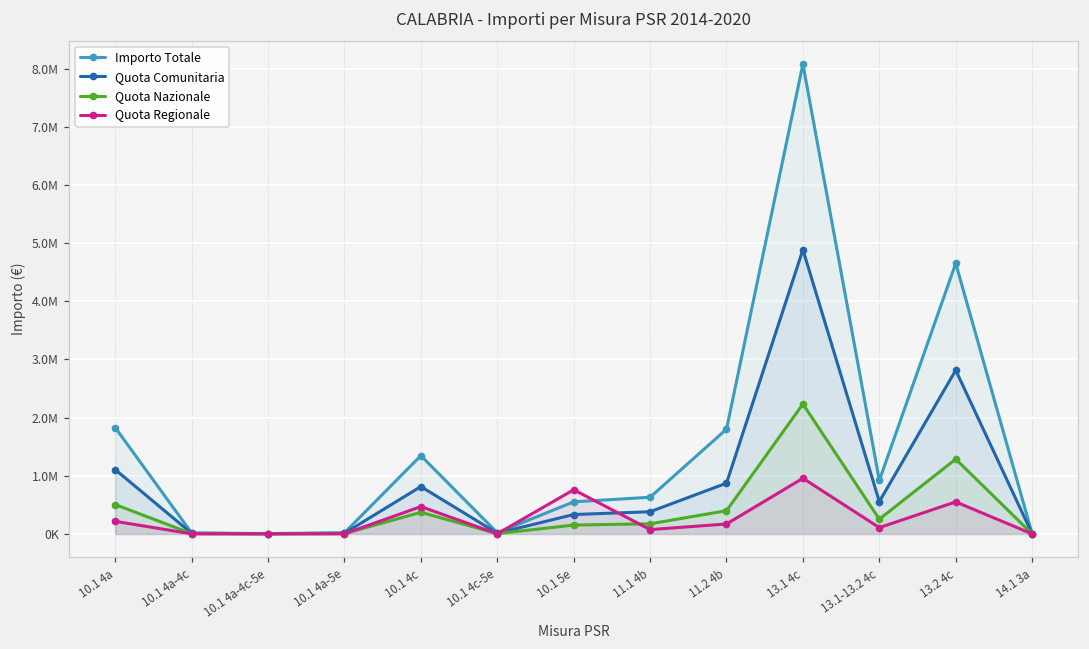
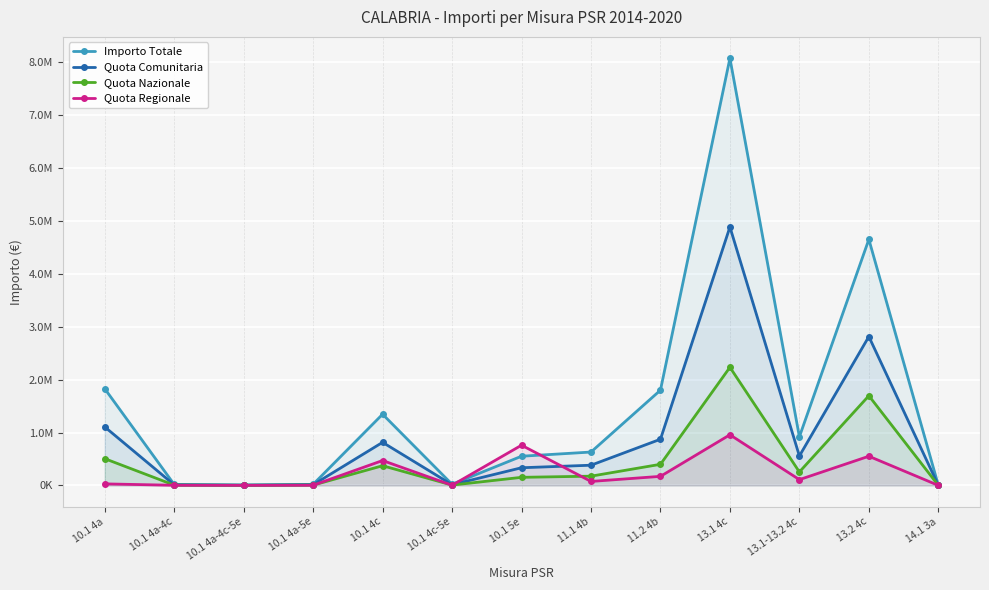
  {
    "Importo Totale": {
      "10.1 4a": 1800000,
      "10.1 4c": 1300000,
      "10.1 5e": 600000,
      "11.1 4b": 600000,
      "11.2 4b": 1800000,
      "13.1 4c": 8100000,
      "13.1-13.2 4c": 900000,
      "13.2 4c": 4700000
    },
    "Quota Comunitaria": {
      "10.1 4a": 1100000,
      "10.1 4c": 800000,
      "10.1 5e": 300000,
      "11.1 4b": 400000,
      "11.2 4b": 900000,
      "13.1 4c": 4900000,
      "13.1-13.2 4c": 600000,
      "13.2 4c": 2800000
    },
    "Quota Nazionale": {
      "10.1 4a": 500000,
      "10.1 4c": 400000,
      "10.1 5e": 200000,
      "11.1 4b": 200000,
      "11.2 4b": 400000,
      "13.1 4c": 2200000,
      "13.1-13.2 4c": 300000,
-     "13.2 4c": 1300000
+     "13.2 4c": 1700000
    },
    "Quota Regionale": {
-     "10.1 4a": 200000,
+     "10.1 4a": 0,
      "10.1 4c": 500000,
      "10.1 5e": 800000,
      "11.1 4b": 100000,
      "11.2 4b": 200000,
      "13.1 4c": 1000000,
      "13.1-13.2 4c": 100000,
      "13.2 4c": 600000
    }
  }
